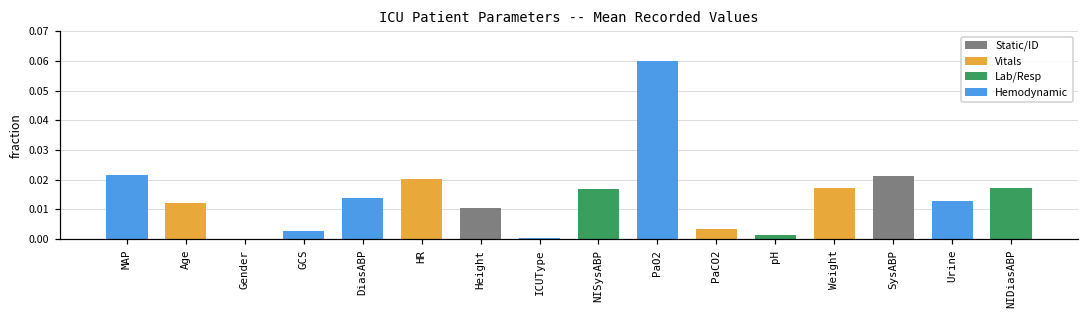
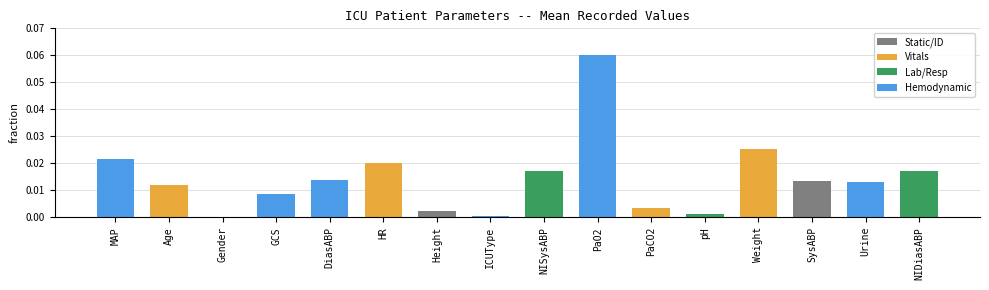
  {
    "MAP": 0.021,
    "Age": 0.012,
    "Gender": 0.000,
-   "GCS": 0.003,
+   "GCS": 0.009,
    "DiasABP": 0.014,
    "HR": 0.020,
-   "Height": 0.011,
+   "Height": 0.002,
    "NISysABP": 0.017,
    "PaO2": 0.060,
    "PaCO2": 0.003,
    "pH": 0.001,
-   "Weight": 0.017,
-   "SysABP": 0.021,
+   "Weight": 0.025,
+   "SysABP": 0.014,
    "Urine": 0.013,
    "NIDiasABP": 0.017
  }
